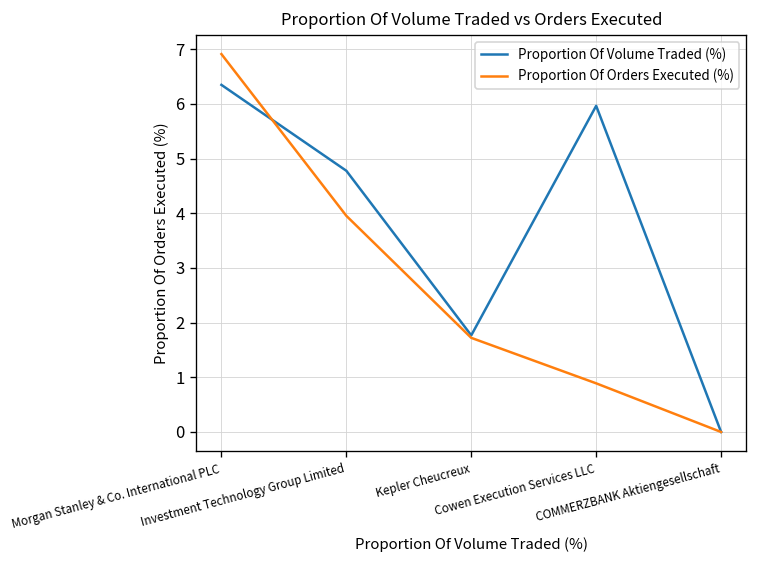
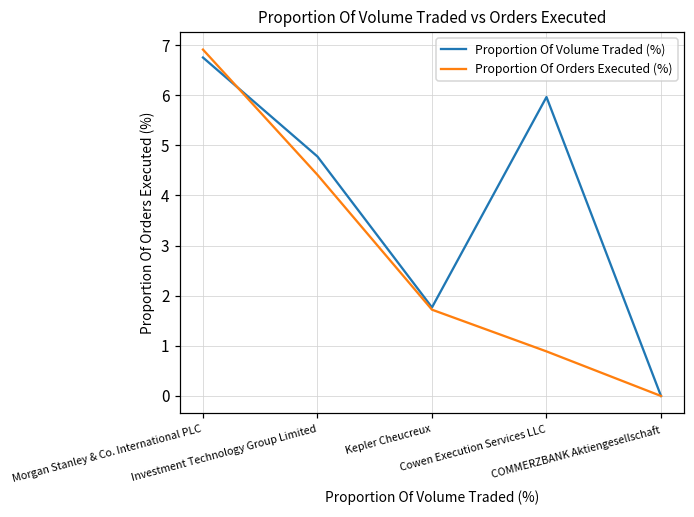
  {
    "Proportion Of Volume Traded (%)": {
-     "Morgan Stanley & Co. International PLC": 6.3,
+     "Morgan Stanley & Co. International PLC": 6.8,
      "Investment Technology Group Limited": 4.8,
      "Cowen Execution Services LLC": 6.0
    },
    "Proportion Of Orders Executed (%)": {
      "Morgan Stanley & Co. International PLC": 6.9,
-     "Investment Technology Group Limited": 4.0,
+     "Investment Technology Group Limited": 4.4,
      "Cowen Execution Services LLC": 0.9
    }
  }
